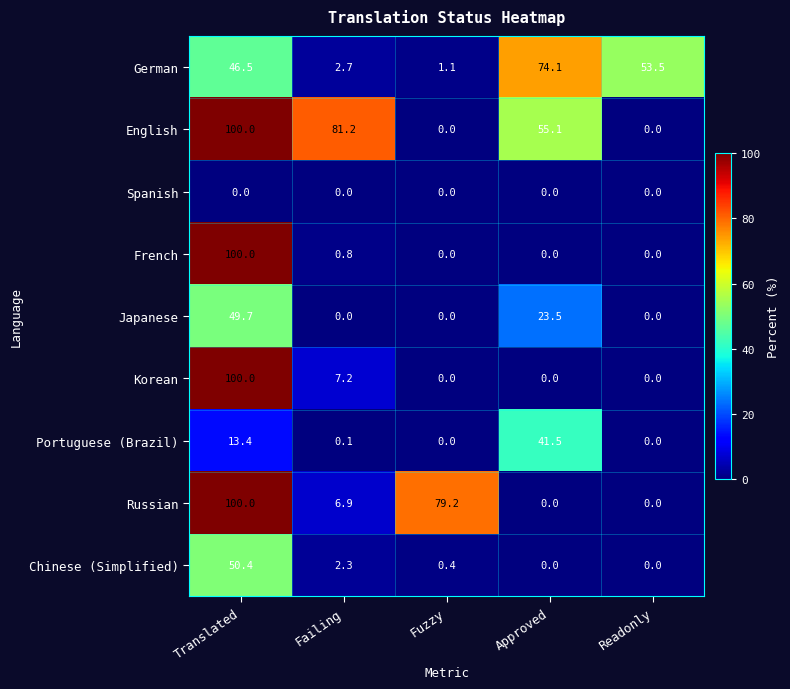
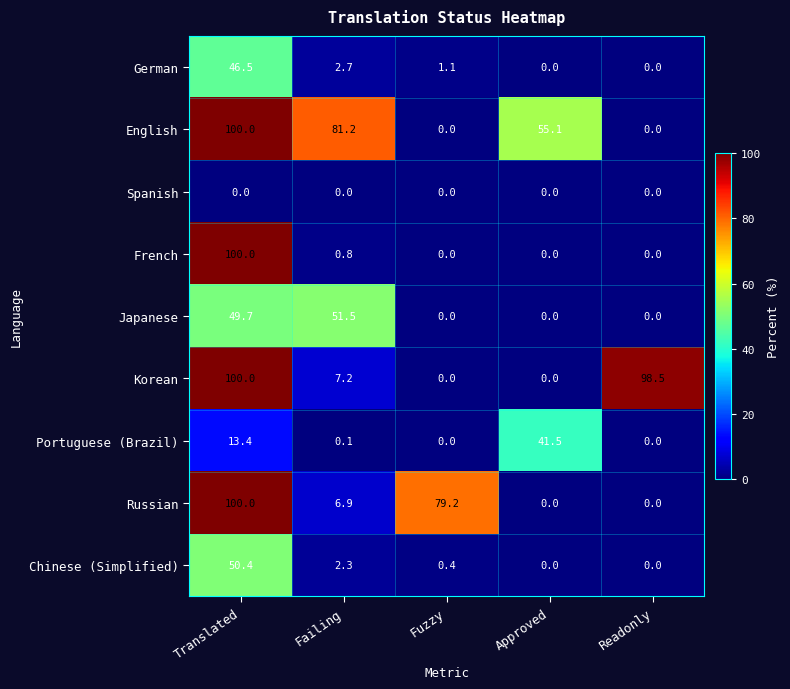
  {
    "German": {
      "Translated": 46.5,
      "Failing": 2.7,
      "Fuzzy": 1.1,
-     "Approved": 74.1,
-     "Readonly": 53.5
+     "Approved": 0.0,
+     "Readonly": 0.0
    },
    "English": {
      "Translated": 100.0,
      "Failing": 81.2,
      "Fuzzy": 0.0,
      "Approved": 55.1,
      "Readonly": 0.0
    },
    "Spanish": {
      "Translated": 0.0,
      "Failing": 0.0,
      "Fuzzy": 0.0,
      "Approved": 0.0,
      "Readonly": 0.0
    },
    "French": {
      "Translated": 100.0,
      "Failing": 0.8,
      "Fuzzy": 0.0,
      "Approved": 0.0,
      "Readonly": 0.0
    },
    "Japanese": {
      "Translated": 49.7,
-     "Failing": 0.0,
+     "Failing": 51.5,
      "Fuzzy": 0.0,
-     "Approved": 23.5,
+     "Approved": 0.0,
      "Readonly": 0.0
    },
    "Korean": {
      "Translated": 100.0,
      "Failing": 7.2,
      "Fuzzy": 0.0,
      "Approved": 0.0,
-     "Readonly": 0.0
+     "Readonly": 98.5
    },
    "Portuguese (Brazil)": {
      "Translated": 13.4,
      "Failing": 0.1,
      "Fuzzy": 0.0,
      "Approved": 41.5,
      "Readonly": 0.0
    },
    "Russian": {
      "Translated": 100.0,
      "Failing": 6.9,
      "Fuzzy": 79.2,
      "Approved": 0.0,
      "Readonly": 0.0
    },
    "Chinese (Simplified)": {
      "Translated": 50.4,
      "Failing": 2.3,
      "Fuzzy": 0.4,
      "Approved": 0.0,
      "Readonly": 0.0
    }
  }
